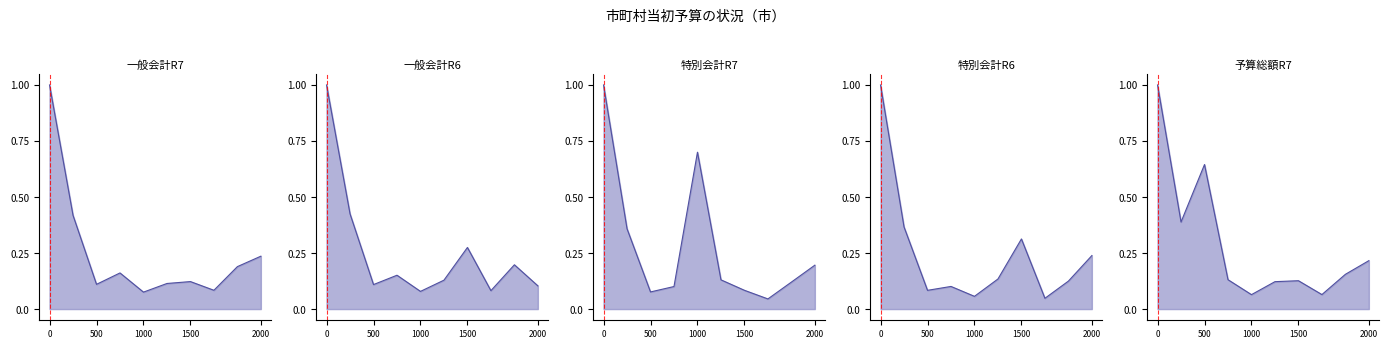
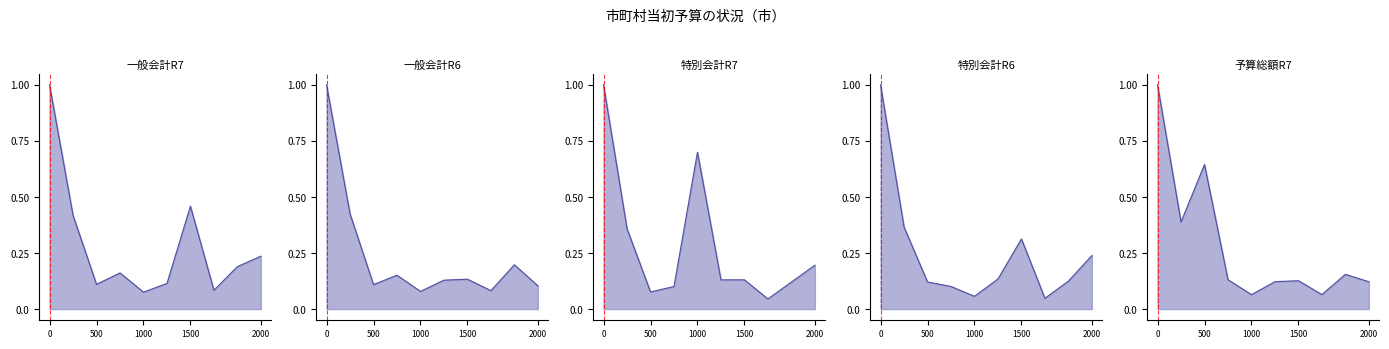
  {
    "一般会計R7": {
      "0": 1.00,
      "500": 0.11,
      "1000": 0.08,
-     "1500": 0.12,
+     "1500": 0.46,
      "2000": 0.24
    },
    "一般会計R6": {
      "0": 1.00,
      "500": 0.11,
      "1000": 0.08,
-     "1500": 0.27,
+     "1500": 0.13,
      "2000": 0.10
    },
    "特別会計R7": {
      "0": 1.00,
      "500": 0.08,
      "1000": 0.70,
-     "1500": 0.08,
+     "1500": 0.13,
      "2000": 0.20
    },
    "特別会計R6": {
      "0": 1.00,
-     "500": 0.08,
+     "500": 0.12,
      "1000": 0.06,
      "1500": 0.31,
      "2000": 0.24
    },
    "予算総額R7": {
      "0": 1.00,
      "500": 0.64,
      "1000": 0.06,
      "1500": 0.13,
-     "2000": 0.22
+     "2000": 0.12
    }
  }
